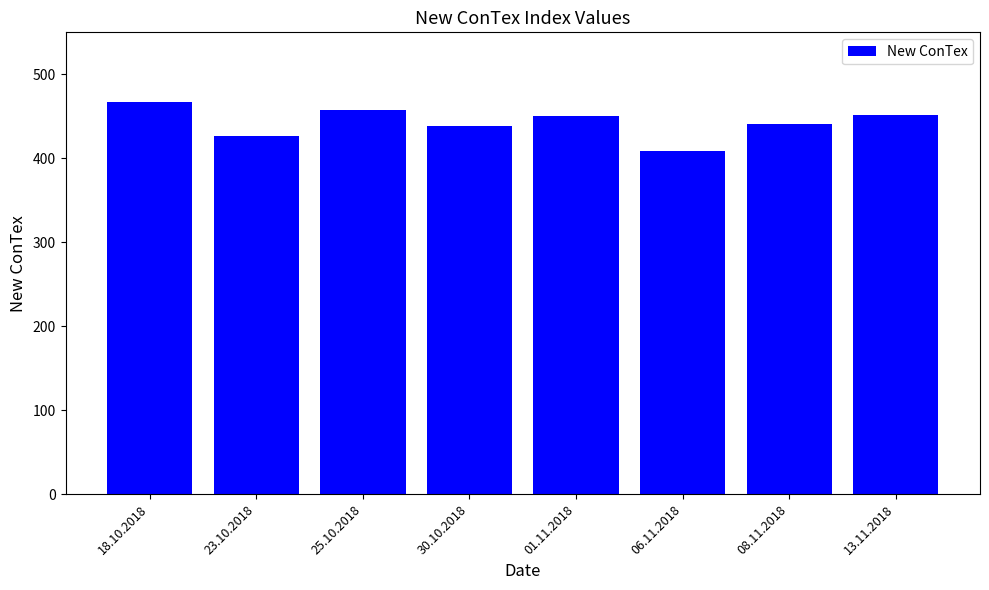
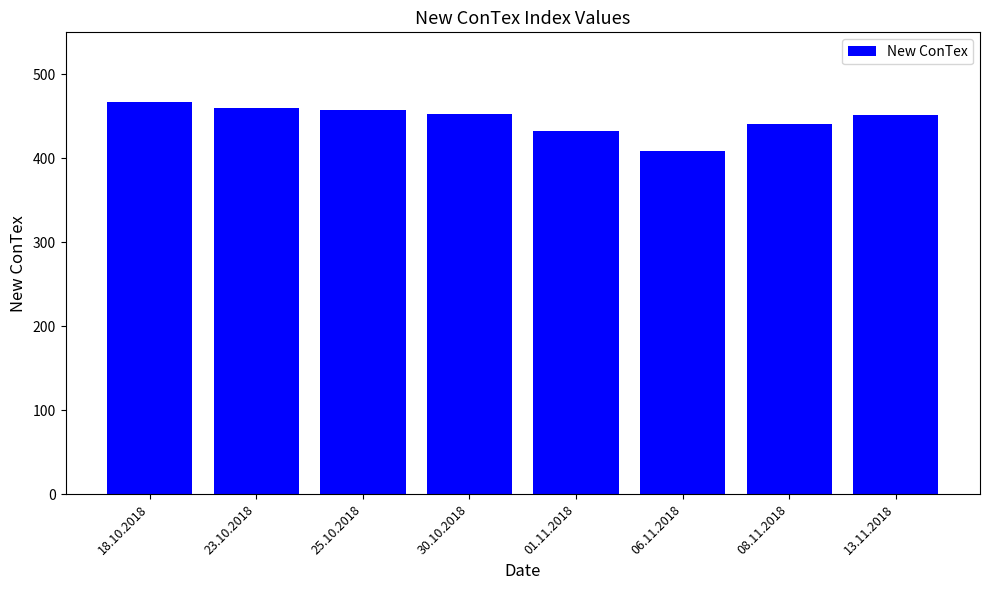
  {
    "18.10.2018": 470,
-   "23.10.2018": 430,
+   "23.10.2018": 460,
    "25.10.2018": 460,
-   "30.10.2018": 440,
-   "01.11.2018": 450,
+   "30.10.2018": 450,
+   "01.11.2018": 430,
    "06.11.2018": 410,
    "08.11.2018": 440,
    "13.11.2018": 450
  }
